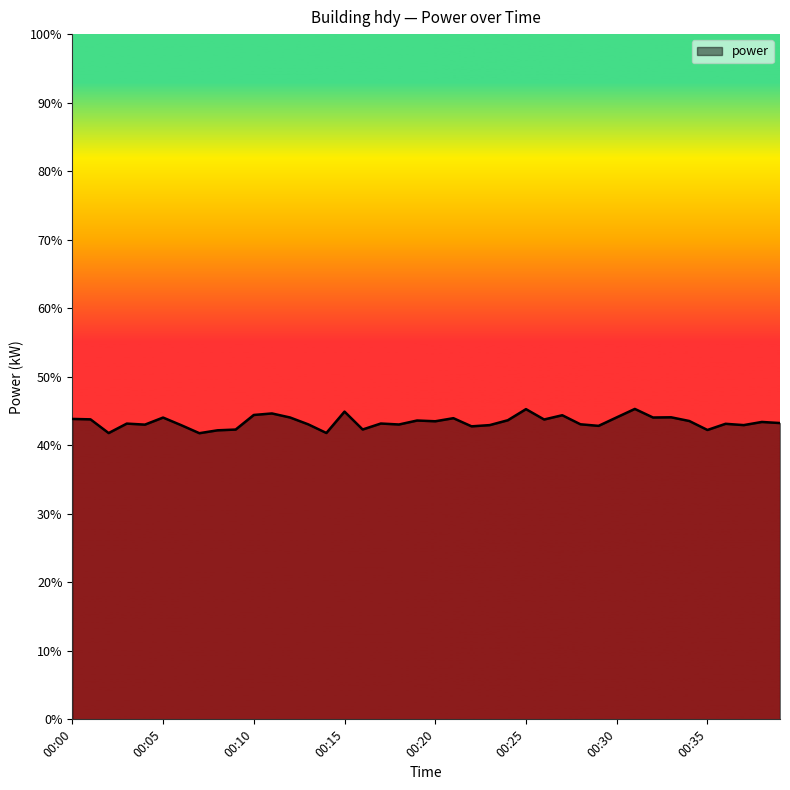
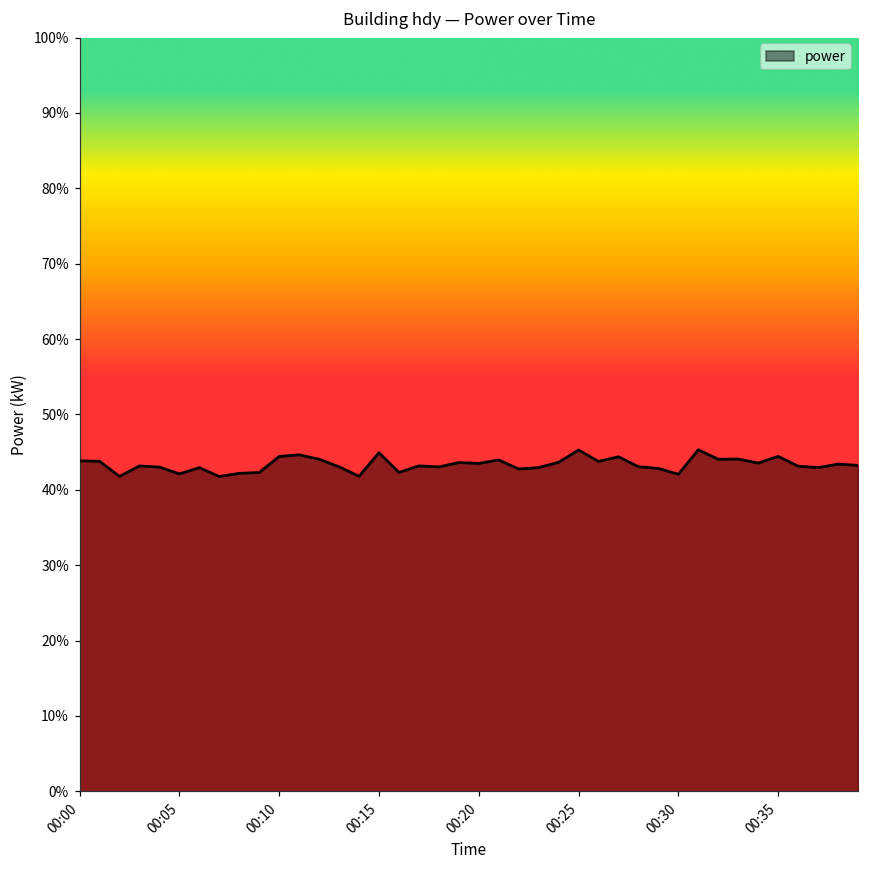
  {
    "00:00": "44%",
-   "00:05": "44%",
+   "00:05": "42%",
    "00:10": "44%",
    "00:15": "45%",
    "00:20": "44%",
    "00:25": "45%",
-   "00:30": "44%",
-   "00:35": "42%"
+   "00:30": "42%",
+   "00:35": "44%"
  }
